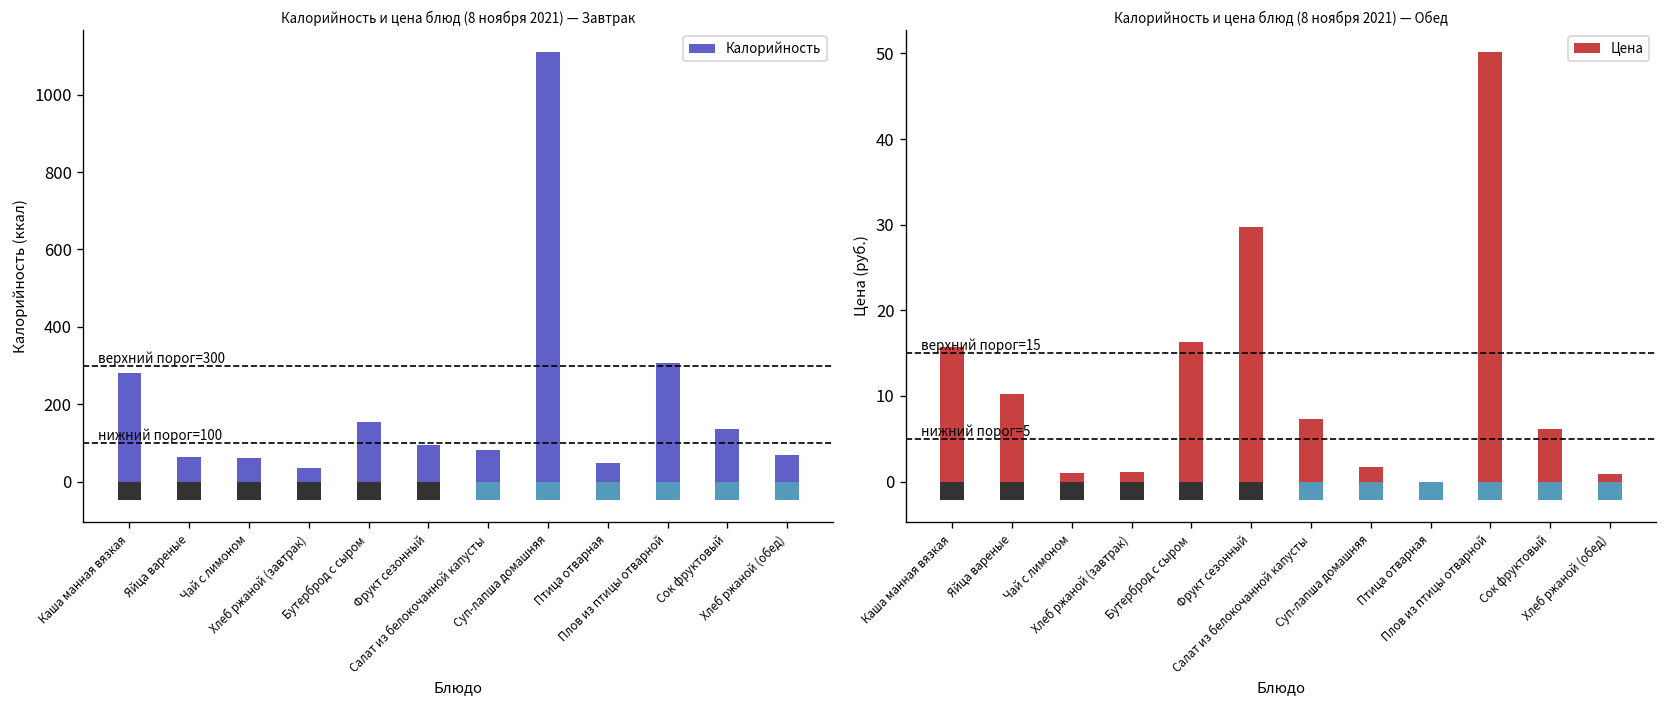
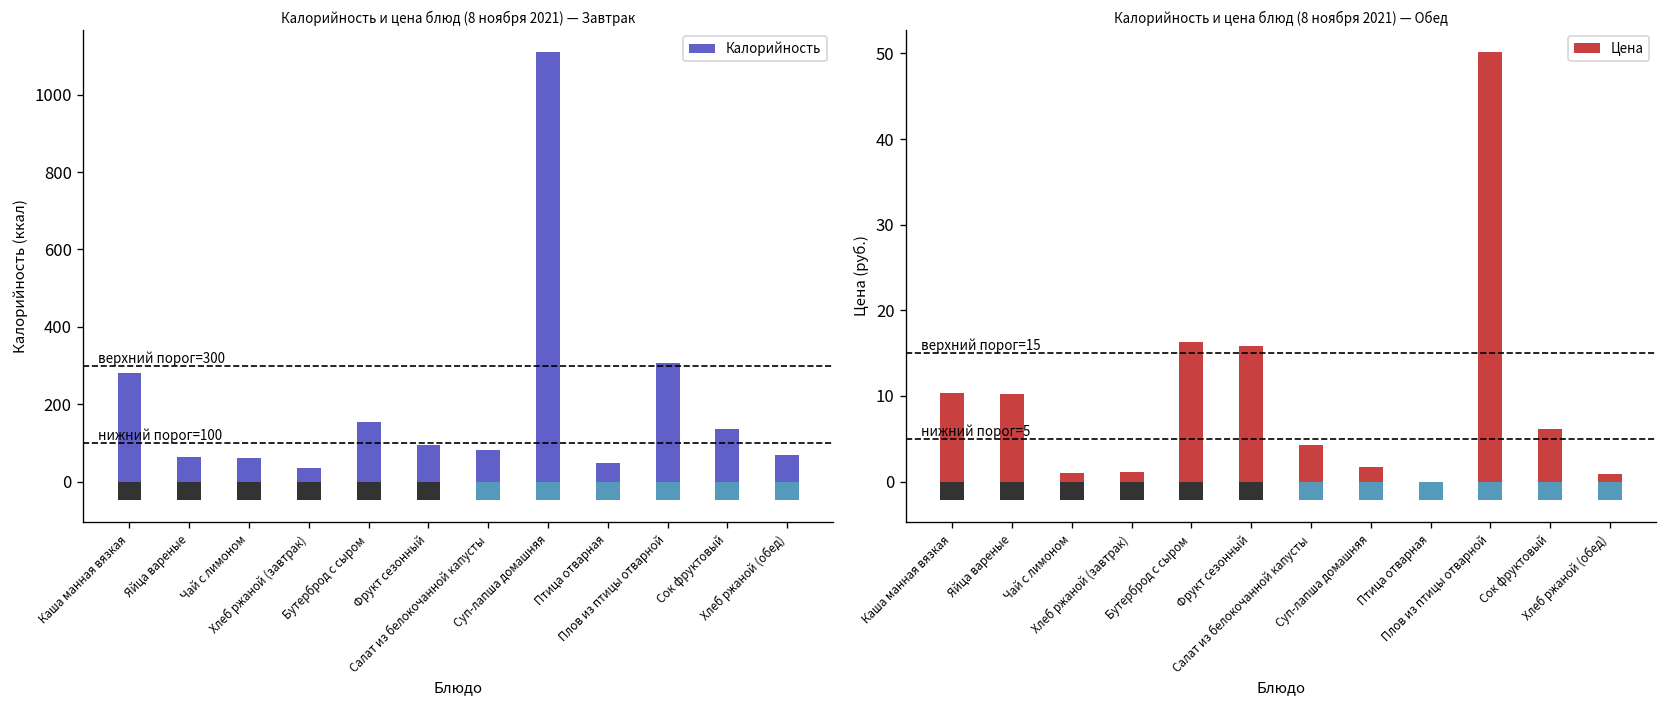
  {
    "Калорийность и цена блюд (8 ноября 2021) — Обед": {
      "Цена": {
-       "Каша манная вязкая": 16,
+       "Каша манная вязкая": 10,
        "Яйца вареные": 10,
        "Чай с лимоном": 1,
        "Хлеб ржаной (завтрак)": 1,
        "Бутерброд с сыром": 16,
-       "Фрукт сезонный": 30,
-       "Салат из белокочанной капусты": 7,
+       "Фрукт сезонный": 16,
+       "Салат из белокочанной капусты": 4,
        "Суп-лапша домашняя": 2,
        "Птица отварная": 0,
        "Плов из птицы отварной": 50,
        "Сок фруктовый": 6,
        "Хлеб ржаной (обед)": 1
      }
    }
  }
